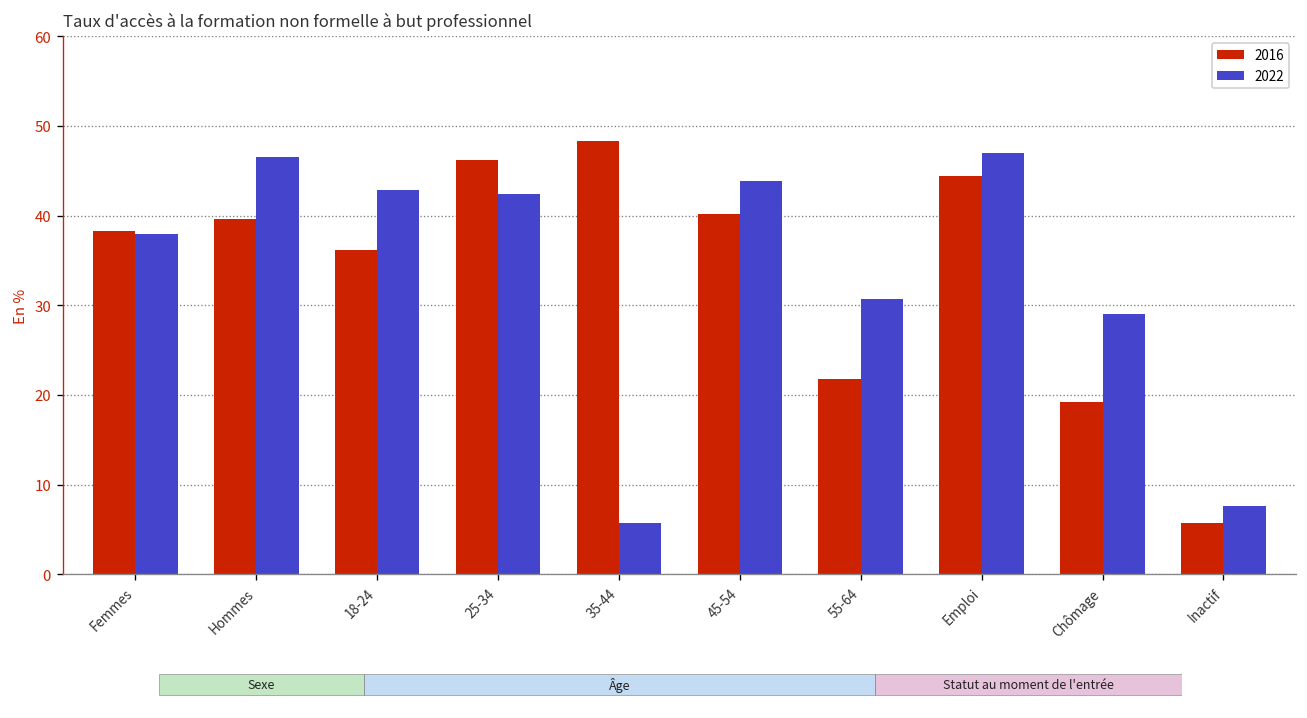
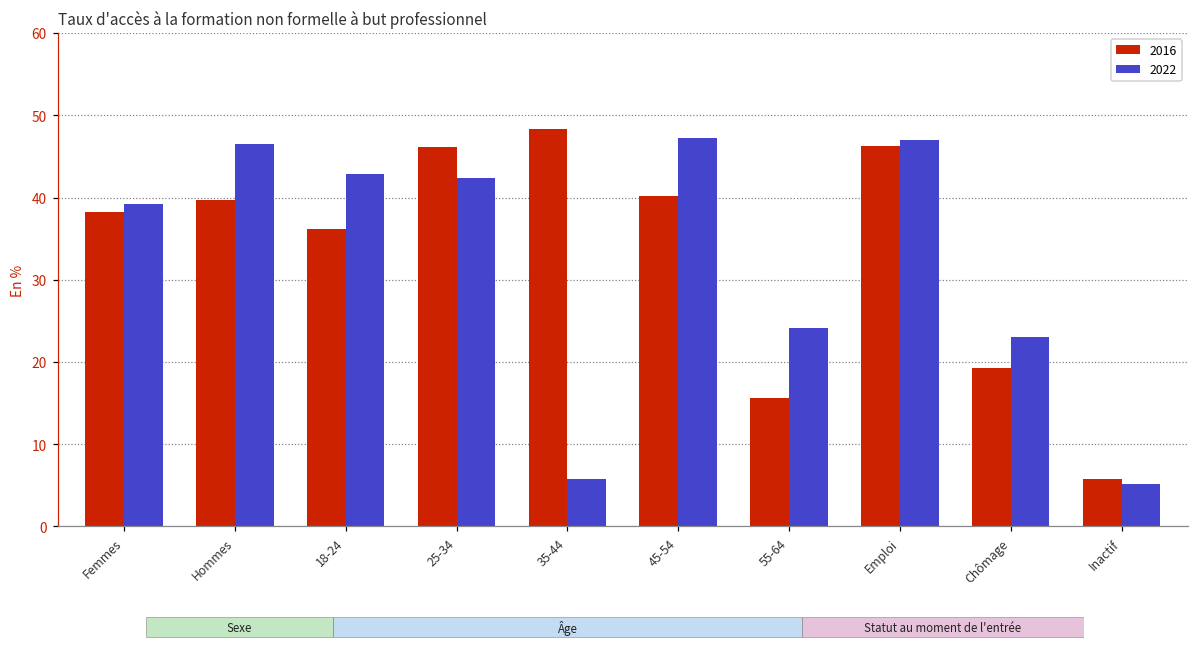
  {
    "2016": {
      "Femmes": 38,
      "Hommes": 40,
      "18-24": 36,
      "25-34": 46,
      "35-44": 48,
      "45-54": 40,
-     "55-64": 22,
-     "Emploi": 44,
+     "55-64": 16,
+     "Emploi": 46,
      "Chômage": 19,
      "Inactif": 6
    },
    "2022": {
-     "Femmes": 38,
+     "Femmes": 39,
      "Hommes": 47,
      "18-24": 43,
      "25-34": 42,
      "35-44": 6,
-     "45-54": 44,
-     "55-64": 31,
+     "45-54": 47,
+     "55-64": 24,
      "Emploi": 47,
-     "Chômage": 29,
-     "Inactif": 8
+     "Chômage": 23,
+     "Inactif": 5
    }
  }
